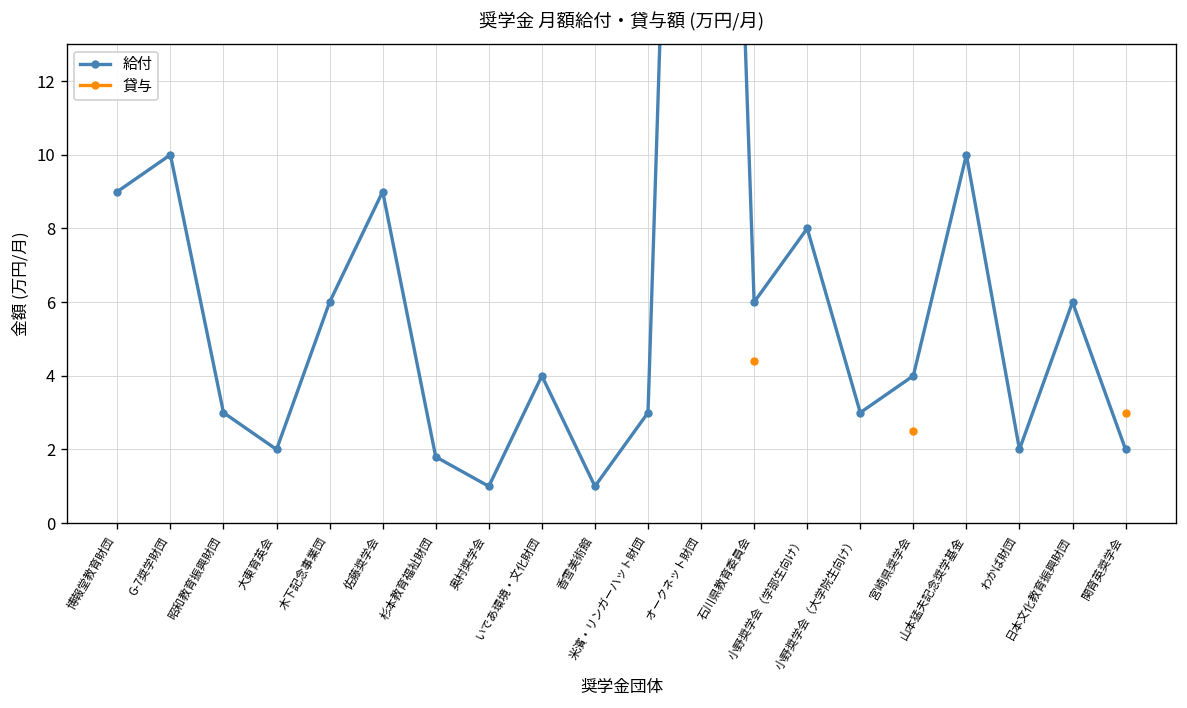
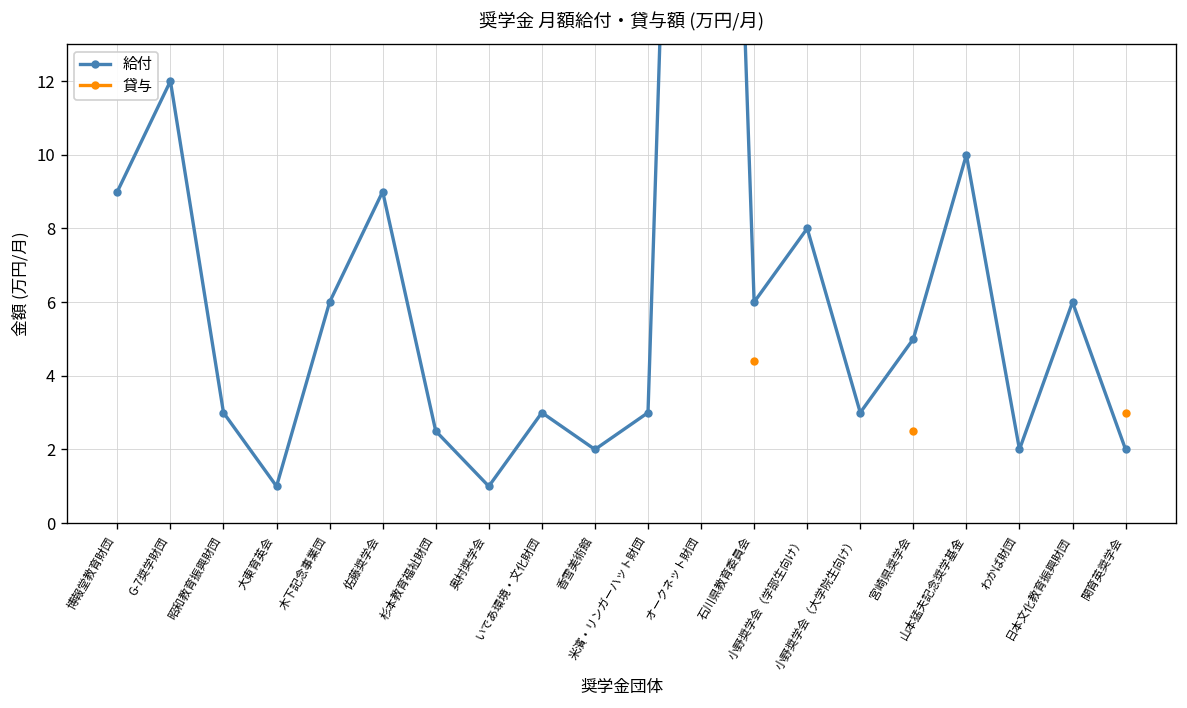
  {
    "給付": {
      "博報堂教育財団": 9.0,
-     "G-7奨学財団": 10,
+     "G-7奨学財団": 12,
      "昭和教育振興財団": 3.0,
-     "大東育英会": 2,
+     "大東育英会": 1,
      "木下記念事業団": 6.0,
      "佐藤奨学会": 9.0,
-     "杉本教育福祉財団": 1.8,
+     "杉本教育福祉財団": 2.5,
      "奥村奨学会": 1.0,
-     "いであ環境・文化財団": 4,
-     "香雪美術館": 1,
+     "いであ環境・文化財団": 3,
+     "香雪美術館": 2,
      "米濱・リンガーハット財団": 3.0,
      "石川県教育委員会": 6.0,
      "小野奨学会（学部生向け）": 8.0,
      "小野奨学会（大学院生向け）": 3.0,
-     "宮崎県奨学会": 4,
+     "宮崎県奨学会": 5,
      "山本猛夫記念奨学基金": 10.0,
      "わかば財団": 2.0,
      "日本文化教育振興財団": 6.0,
      "関育英奨学会": 2.0
    },
    "貸与": {
      "石川県教育委員会": 4.4,
      "宮崎県奨学会": 2.5,
      "関育英奨学会": 3.0
    }
  }
